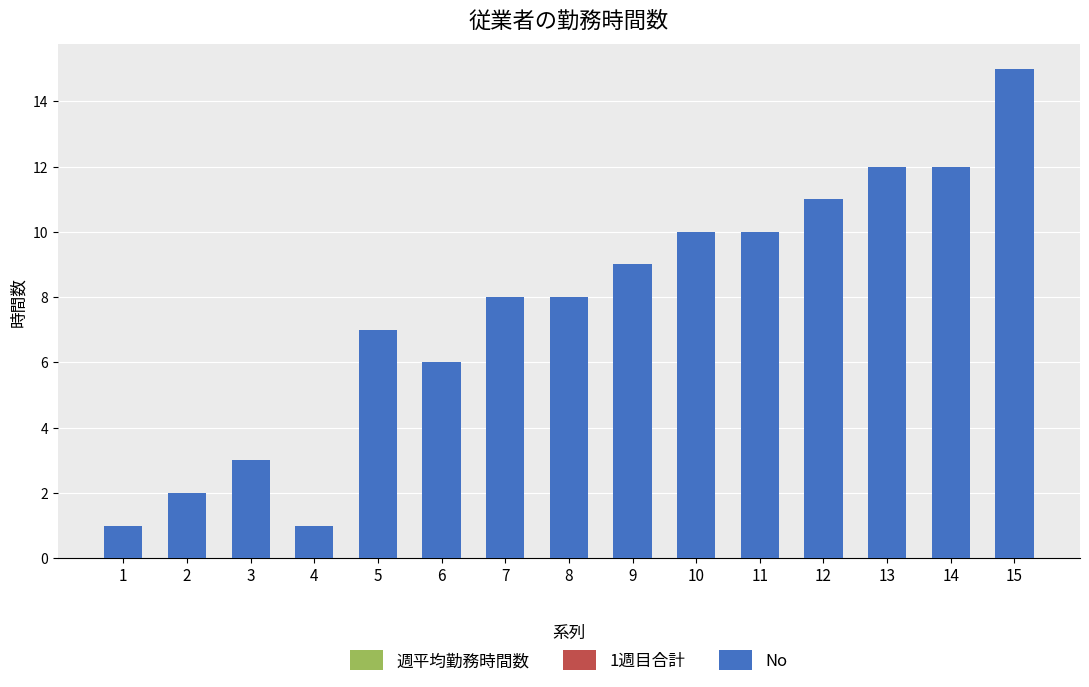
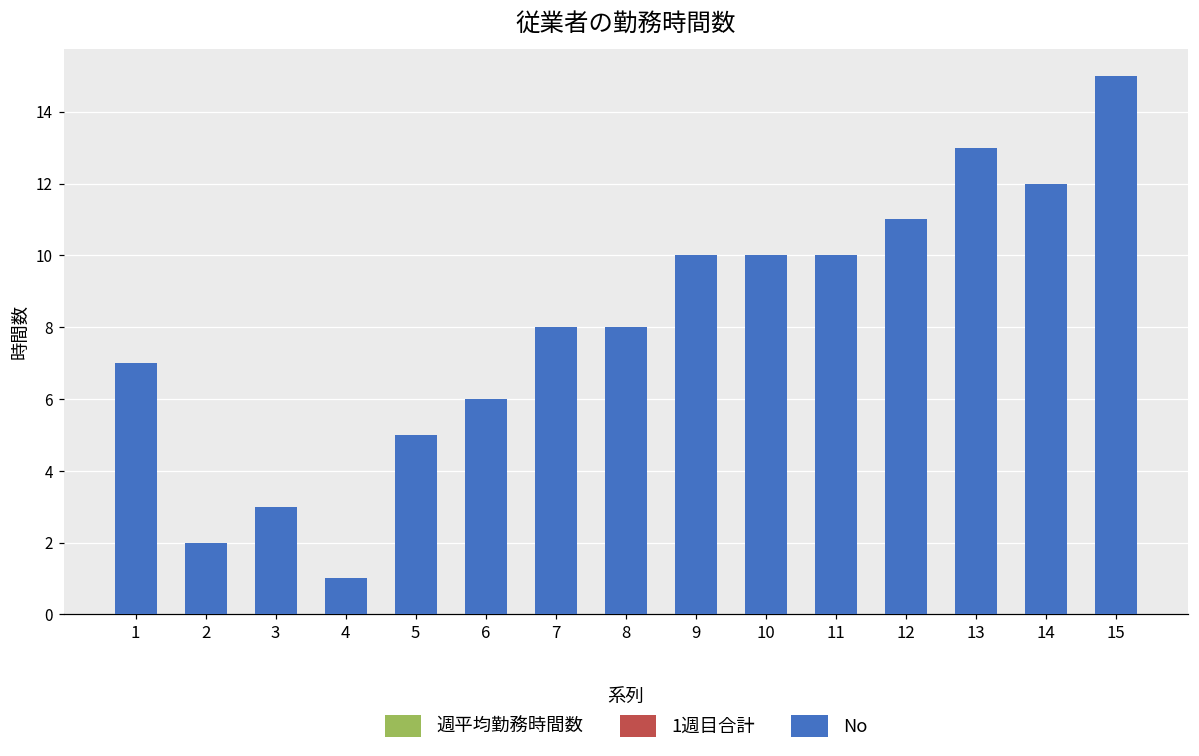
  {
    "1週目合計": {
      "1": 0,
      "2": 0,
      "3": 0,
      "4": 0,
      "5": 0,
      "6": 0,
      "7": 0,
      "8": 0,
      "9": 0,
      "10": 0,
      "11": 0,
      "12": 0,
      "13": 0,
      "14": 0,
      "15": 0
    },
    "No": {
-     "1": 1,
+     "1": 7,
      "2": 2,
      "3": 3,
      "4": 1,
-     "5": 7,
+     "5": 5,
      "6": 6,
      "7": 8,
      "8": 8,
-     "9": 9,
+     "9": 10,
      "10": 10,
      "11": 10,
      "12": 11,
-     "13": 12,
+     "13": 13,
      "14": 12,
      "15": 15
    }
  }
